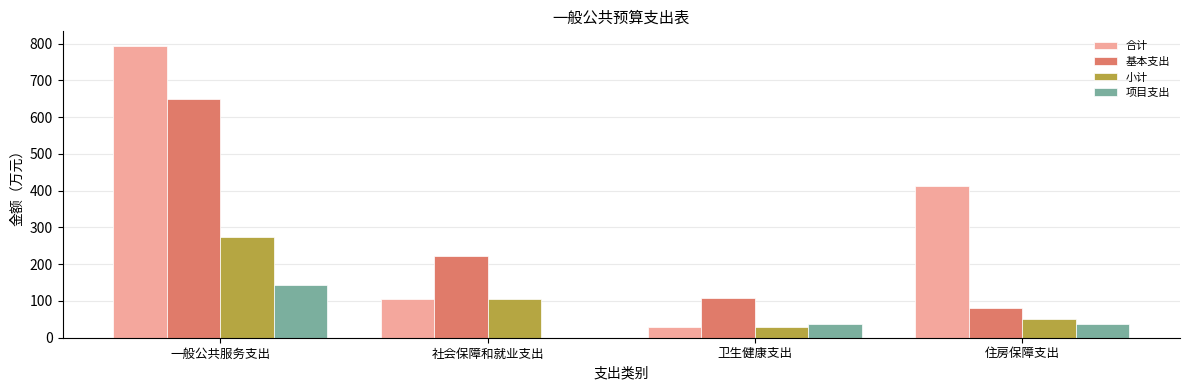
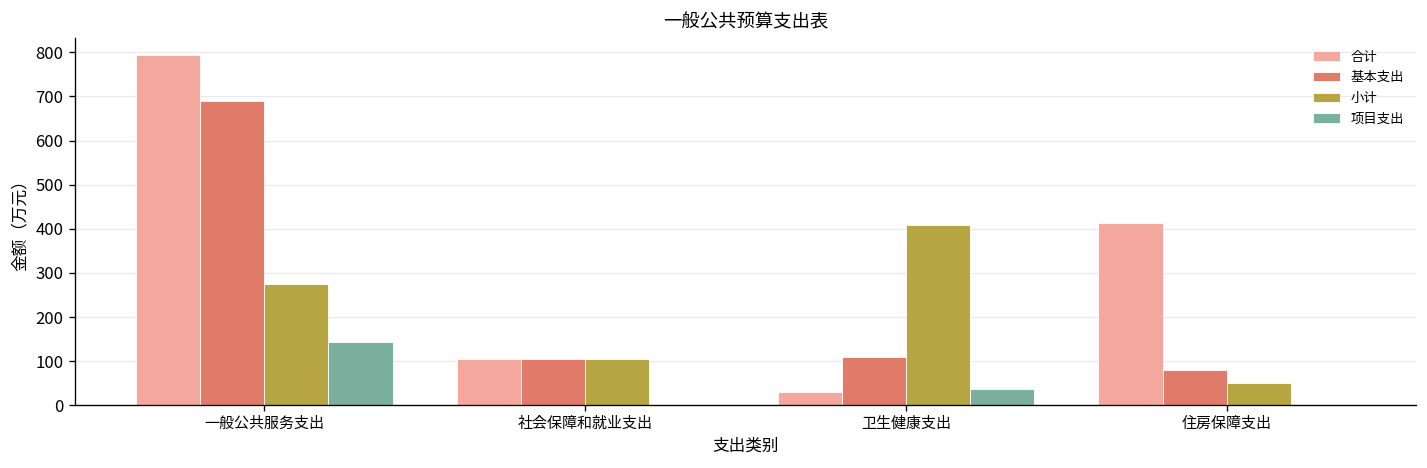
  {
    "合计": {
      "一般公共服务支出": 790,
      "社会保障和就业支出": 100,
      "卫生健康支出": 30,
      "住房保障支出": 410
    },
    "基本支出": {
-     "一般公共服务支出": 650,
-     "社会保障和就业支出": 220,
+     "一般公共服务支出": 690,
+     "社会保障和就业支出": 100,
      "卫生健康支出": 110,
      "住房保障支出": 80
    },
    "小计": {
      "一般公共服务支出": 280,
      "社会保障和就业支出": 100,
-     "卫生健康支出": 30,
+     "卫生健康支出": 410,
      "住房保障支出": 50
    },
    "项目支出": {
      "一般公共服务支出": 140,
      "社会保障和就业支出": 0,
      "卫生健康支出": 40,
-     "住房保障支出": 40
+     "住房保障支出": 0
    }
  }
